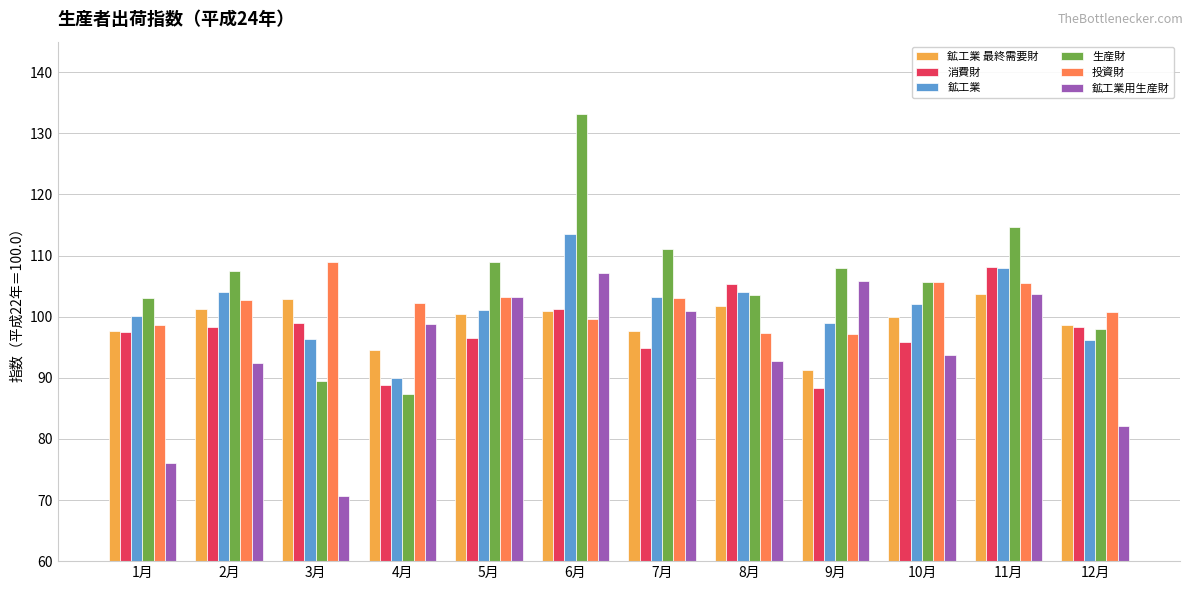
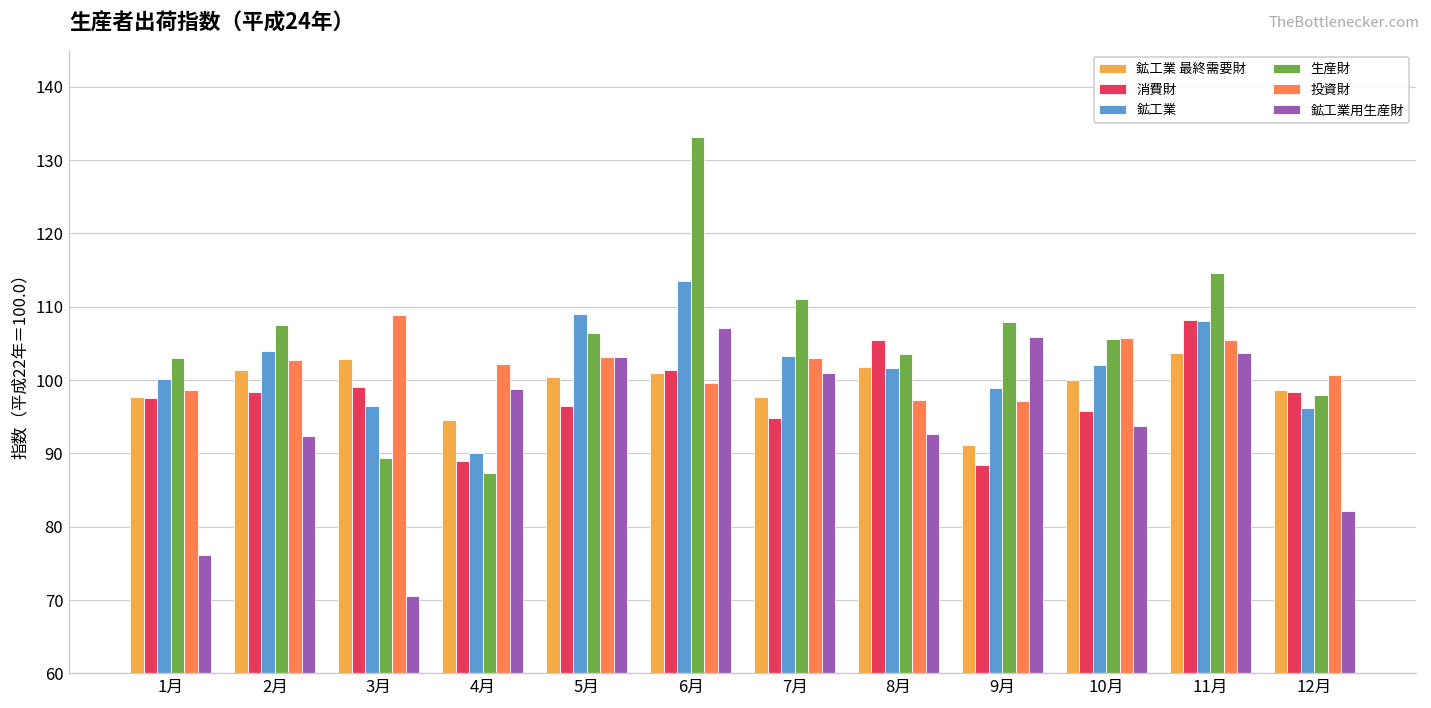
  {
    "消費財": {
      "1月": 98,
      "2月": 98,
      "3月": 99,
      "4月": 89,
      "5月": 97,
      "6月": 101,
      "7月": 95,
      "8月": 105,
      "9月": 88,
      "10月": 96,
      "11月": 108,
      "12月": 98
    },
    "鉱工業": {
      "1月": 100,
      "2月": 104,
      "3月": 96,
      "4月": 90,
-     "5月": 101,
+     "5月": 109,
      "6月": 114,
      "7月": 103,
-     "8月": 104,
+     "8月": 102,
      "9月": 99,
      "10月": 102,
      "11月": 108,
      "12月": 96
    },
    "生産財": {
      "1月": 103,
      "2月": 108,
      "3月": 89,
      "4月": 87,
-     "5月": 109,
+     "5月": 106,
      "6月": 133,
      "7月": 111,
      "8月": 104,
      "9月": 108,
      "10月": 106,
      "11月": 115,
      "12月": 98
    },
    "鉱工業用生産財": {
      "1月": 76,
      "2月": 92,
      "3月": 71,
      "4月": 99,
      "5月": 103,
      "6月": 107,
      "7月": 101,
      "8月": 93,
      "9月": 106,
      "10月": 94,
      "11月": 104,
      "12月": 82
    }
  }
